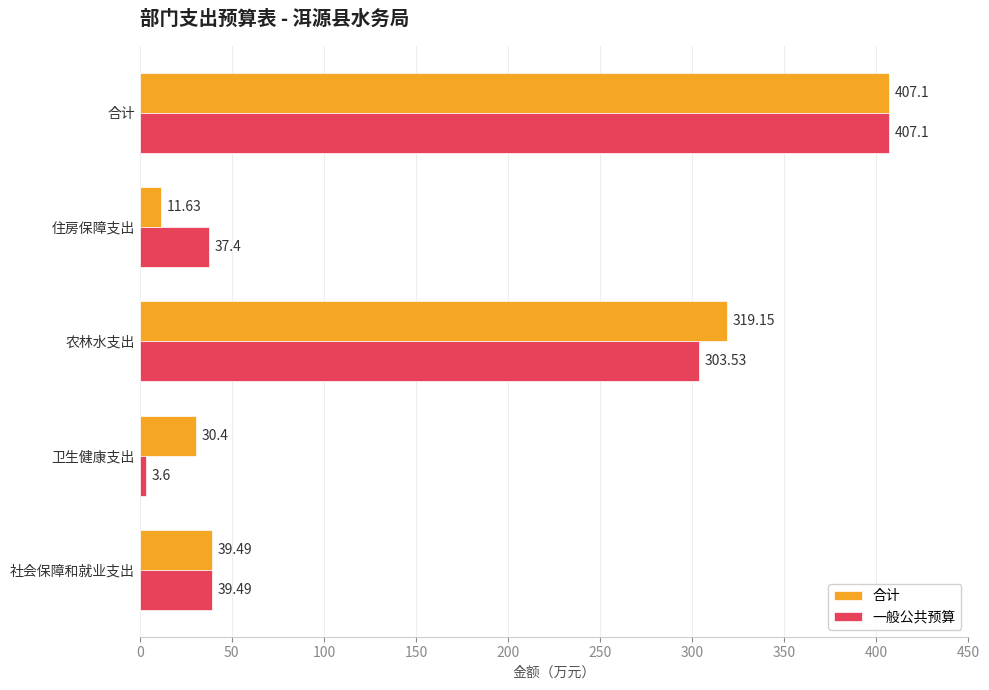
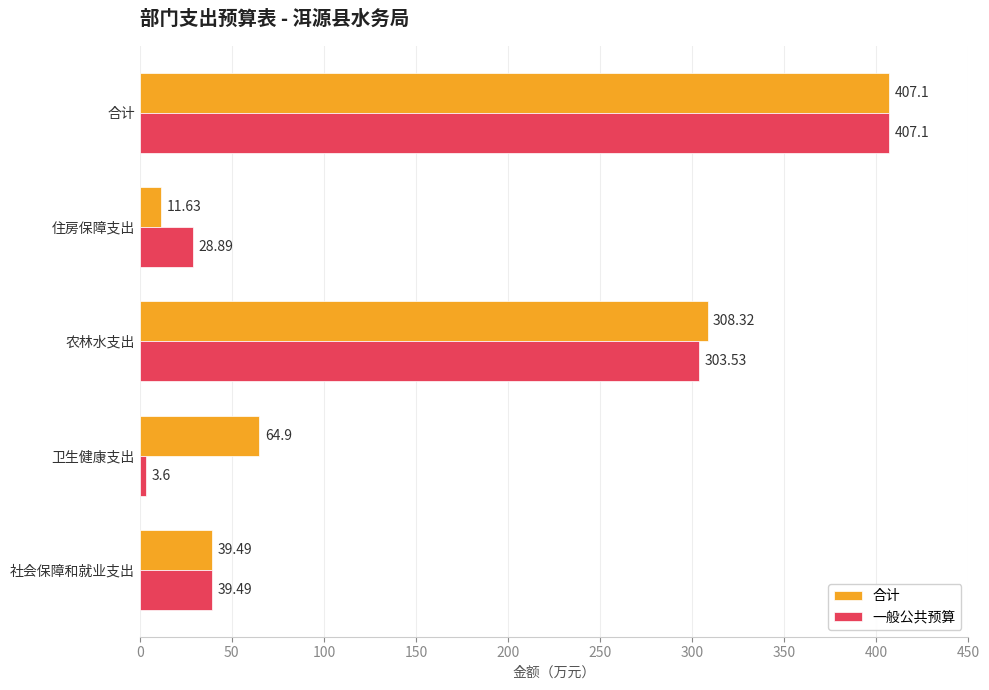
  {
    "合计": {
      "合计": 407.1,
      "住房保障支出": 11.63,
-     "农林水支出": 319.15,
-     "卫生健康支出": 30.4,
+     "农林水支出": 308.32,
+     "卫生健康支出": 64.9,
      "社会保障和就业支出": 39.49
    },
    "一般公共预算": {
      "合计": 407.1,
-     "住房保障支出": 37.4,
+     "住房保障支出": 28.89,
      "农林水支出": 303.53,
      "卫生健康支出": 3.6,
      "社会保障和就业支出": 39.49
    }
  }
